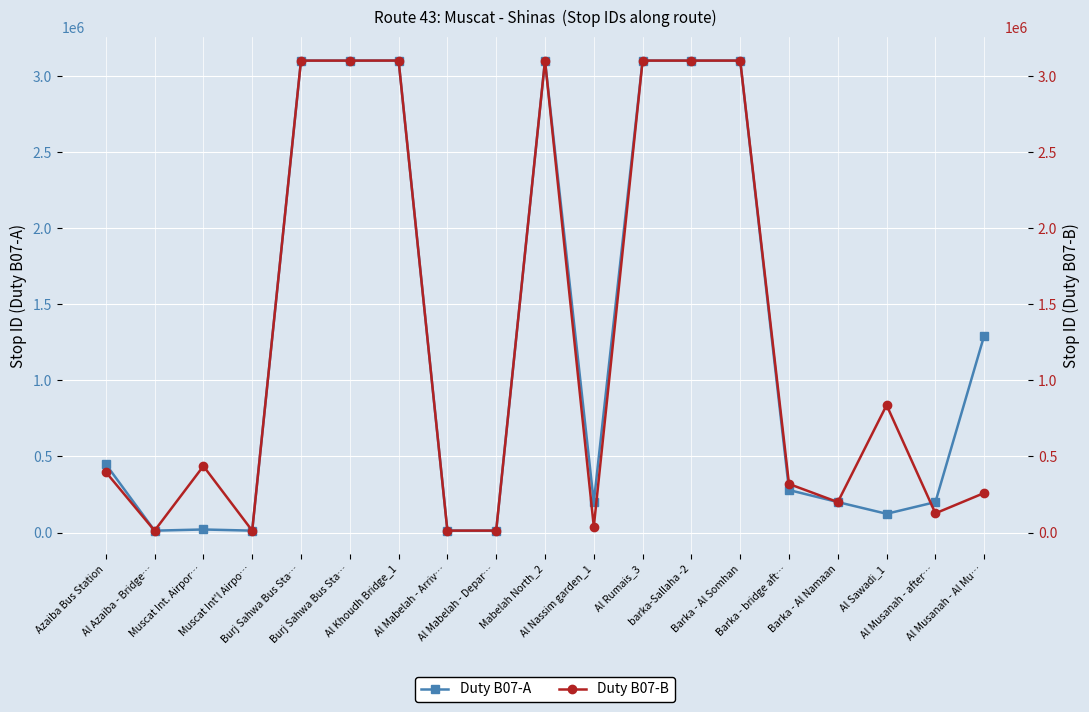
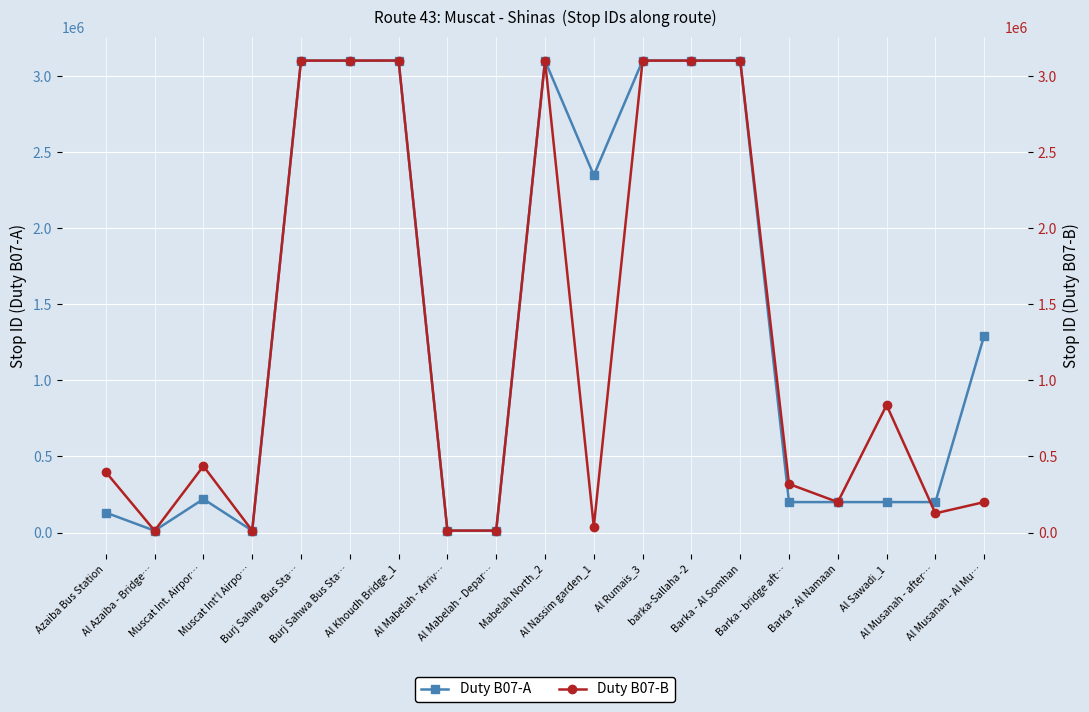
  {
    "Duty B07-A": {
-     "Azaiba Bus Station": 450000,
+     "Azaiba Bus Station": 130000,
      "Al Azaiba - Bridge…": 10000,
-     "Muscat Int. Airpor…": 20000,
+     "Muscat Int. Airpor…": 220000,
      "Muscat Int'l Airpo…": 10000,
      "Al Khoudh Bridge_1": 3100000,
      "Al Mabelah - Arriv…": 10000,
      "Al Mabelah - Depar…": 10000,
      "Mabelah North_2": 3100000,
-     "Al Nassim garden_1": 200000,
+     "Al Nassim garden_1": 2350000,
      "Al Rumais_3": 3100000,
      "barka-Sallaha -2": 3100000,
      "Barka - Al Somhan": 3100000,
-     "Barka - bridge aft…": 280000,
+     "Barka - bridge aft…": 200000,
      "Barka - Al Namaan": 200000,
-     "Al Sawadi_1": 120000,
+     "Al Sawadi_1": 200000,
      "Al Musanah - after…": 200000,
      "Al Musanah - Al Mu…": 1290000
    },
    "Duty B07-B": {
      "Azaiba Bus Station": 400000,
      "Al Azaiba - Bridge…": 10000,
      "Muscat Int. Airpor…": 440000,
      "Muscat Int'l Airpo…": 10000,
      "Al Khoudh Bridge_1": 3100000,
      "Al Mabelah - Arriv…": 10000,
      "Al Mabelah - Depar…": 10000,
      "Mabelah North_2": 3100000,
      "Al Nassim garden_1": 40000,
      "Al Rumais_3": 3100000,
      "barka-Sallaha -2": 3100000,
      "Barka - Al Somhan": 3100000,
      "Barka - bridge aft…": 320000,
      "Barka - Al Namaan": 200000,
      "Al Sawadi_1": 840000,
      "Al Musanah - after…": 130000,
-     "Al Musanah - Al Mu…": 260000
+     "Al Musanah - Al Mu…": 200000
    }
  }
